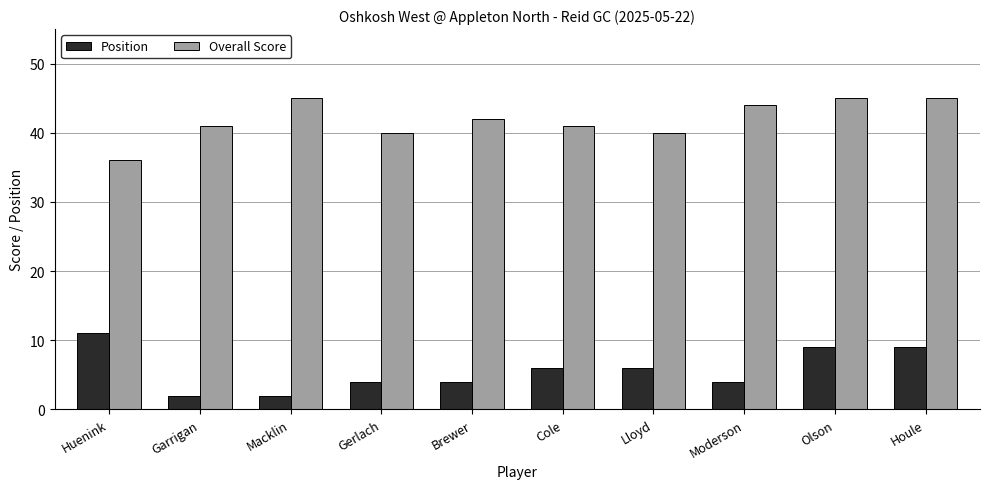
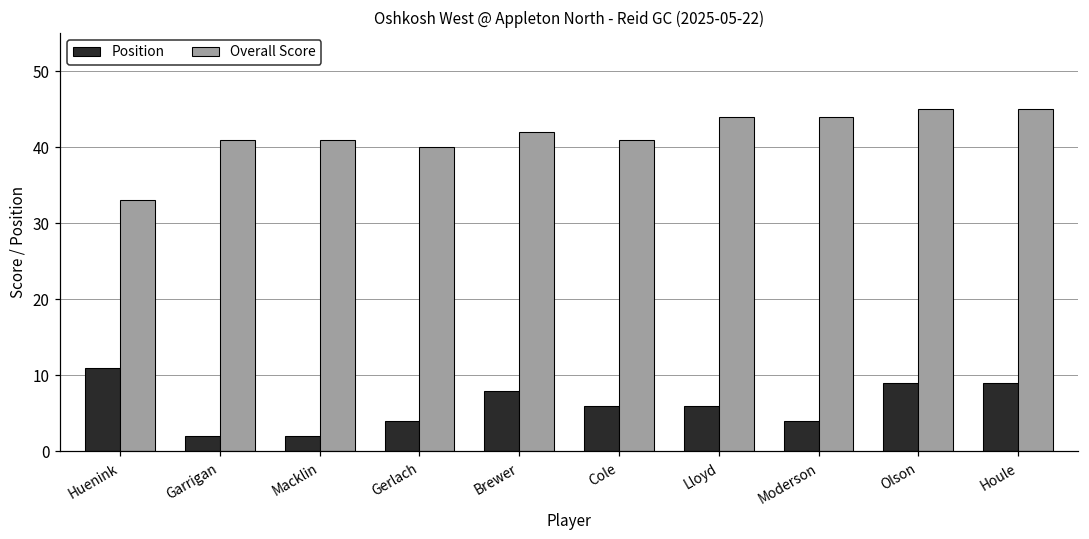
  {
    "Position": {
      "Huenink": 11,
      "Garrigan": 2,
      "Macklin": 2,
      "Gerlach": 4,
-     "Brewer": 4,
+     "Brewer": 8,
      "Cole": 6,
      "Lloyd": 6,
      "Moderson": 4,
      "Olson": 9,
      "Houle": 9
    },
    "Overall Score": {
-     "Huenink": 36,
+     "Huenink": 33,
      "Garrigan": 41,
-     "Macklin": 45,
+     "Macklin": 41,
      "Gerlach": 40,
      "Brewer": 42,
      "Cole": 41,
-     "Lloyd": 40,
+     "Lloyd": 44,
      "Moderson": 44,
      "Olson": 45,
      "Houle": 45
    }
  }
